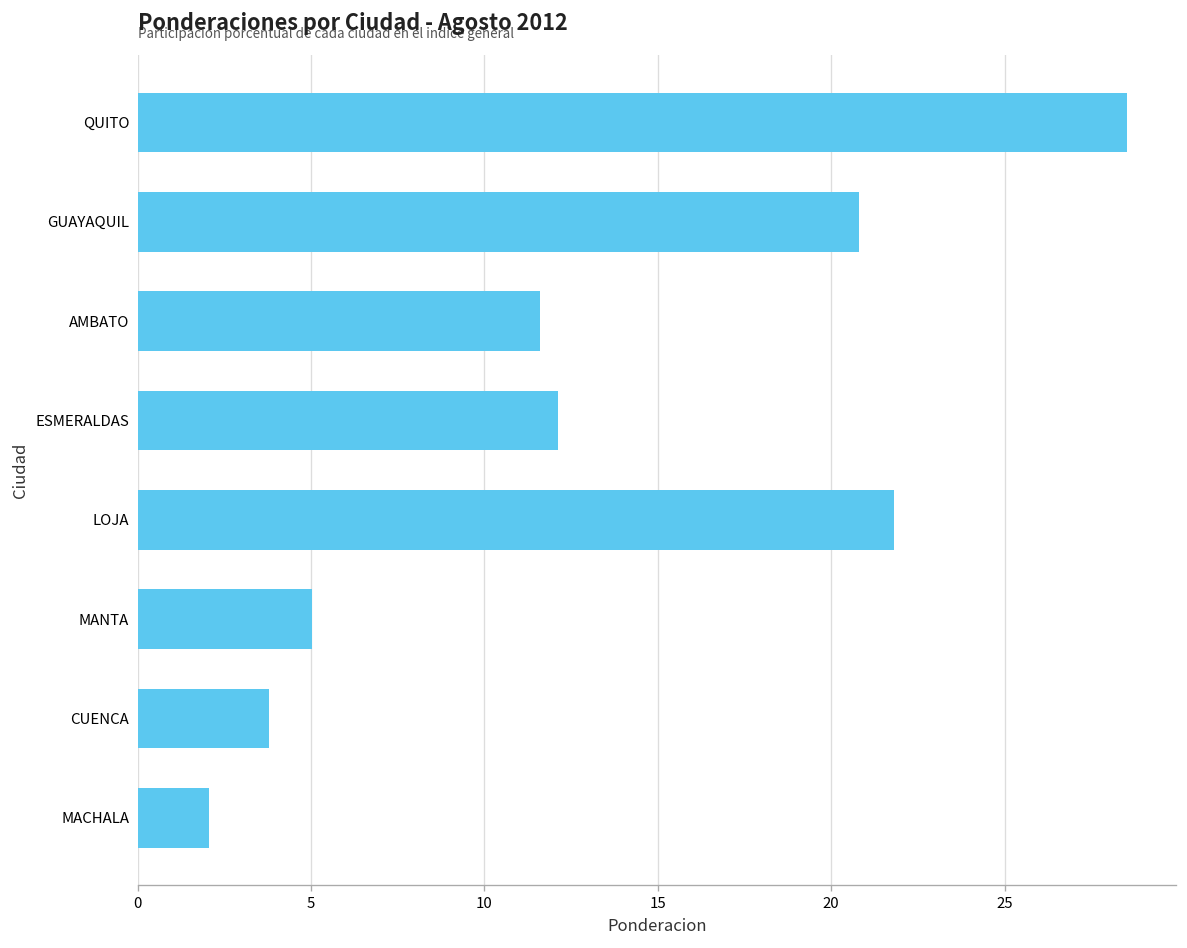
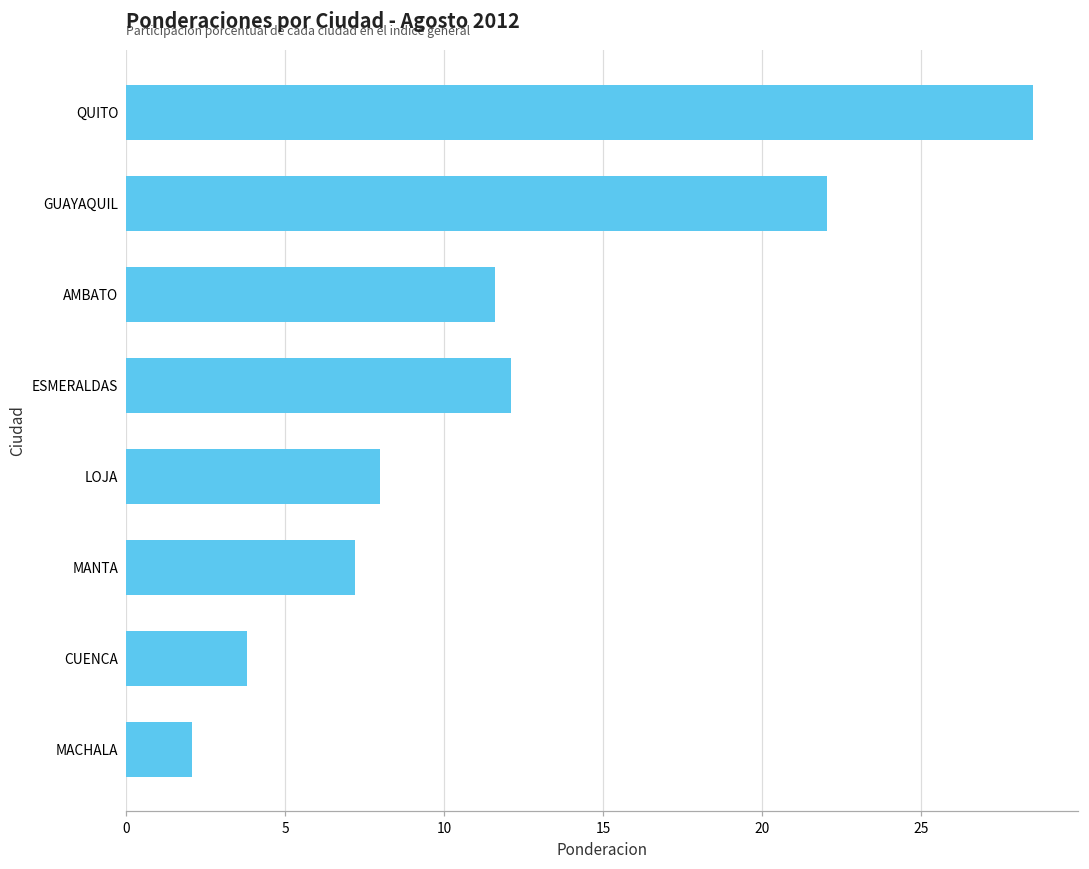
  {
    "QUITO": 28.5,
-   "GUAYAQUIL": 20.8,
+   "GUAYAQUIL": 22.0,
    "AMBATO": 11.6,
    "ESMERALDAS": 12.1,
-   "LOJA": 21.8,
-   "MANTA": 5.0,
+   "LOJA": 8.0,
+   "MANTA": 7.2,
    "CUENCA": 3.8,
    "MACHALA": 2.1
  }
